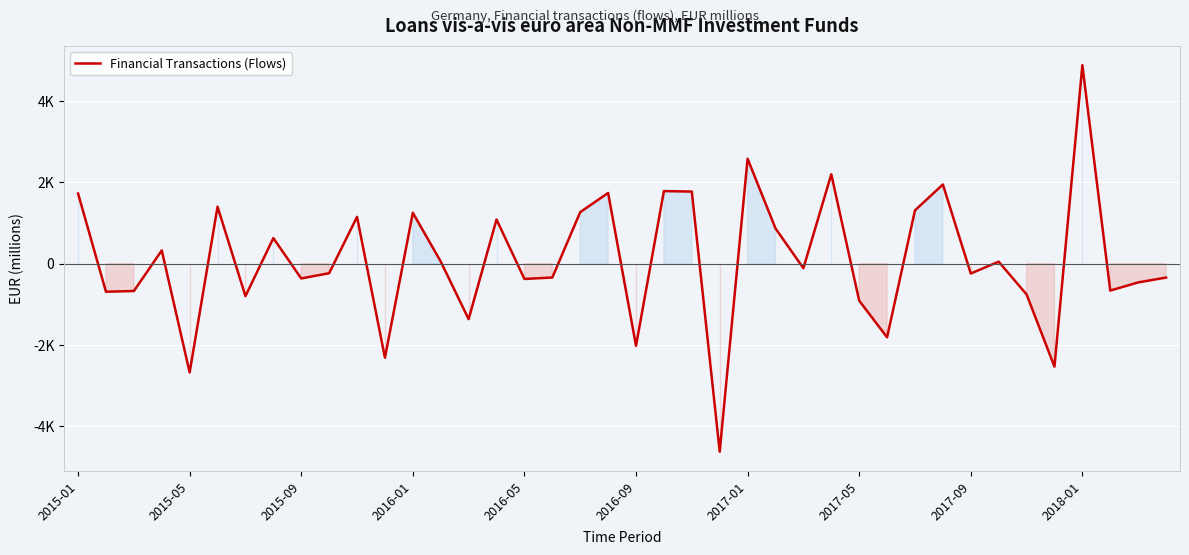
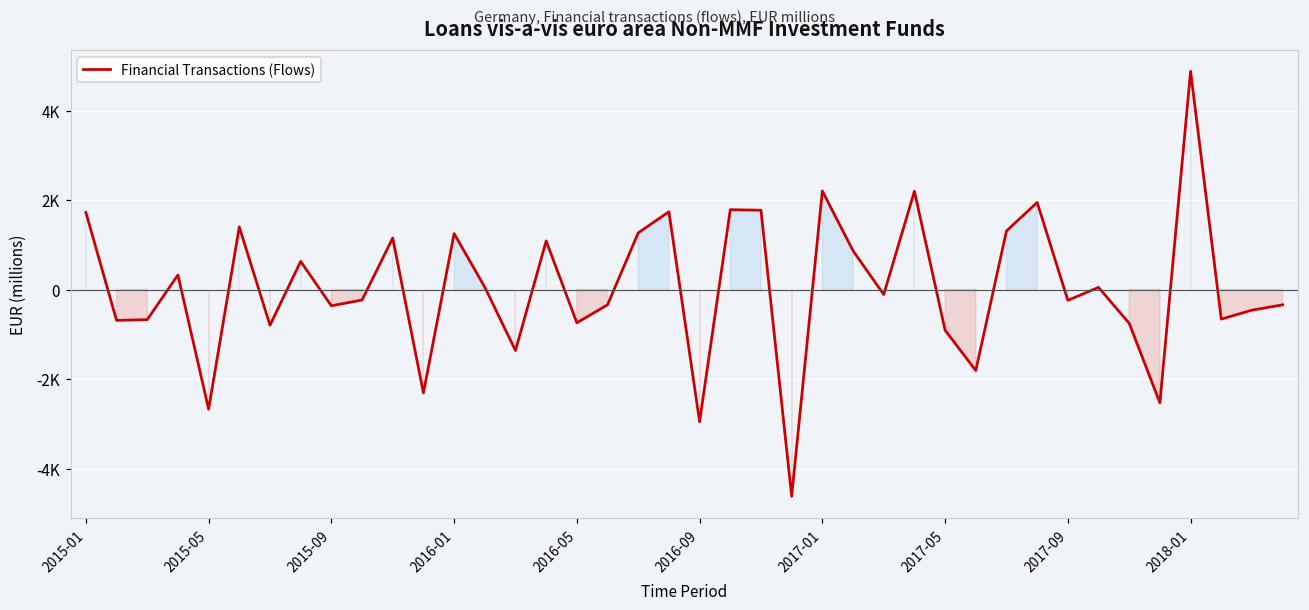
  {
    "2015-01": 1700,
    "2015-05": -2700,
    "2015-09": -400,
    "2016-01": 1300,
-   "2016-05": -400,
-   "2016-09": -2000,
-   "2017-01": 2600,
+   "2016-05": -700,
+   "2016-09": -3000,
+   "2017-01": 2200,
    "2017-05": -900,
    "2017-09": -200,
    "2018-01": 4900
  }
